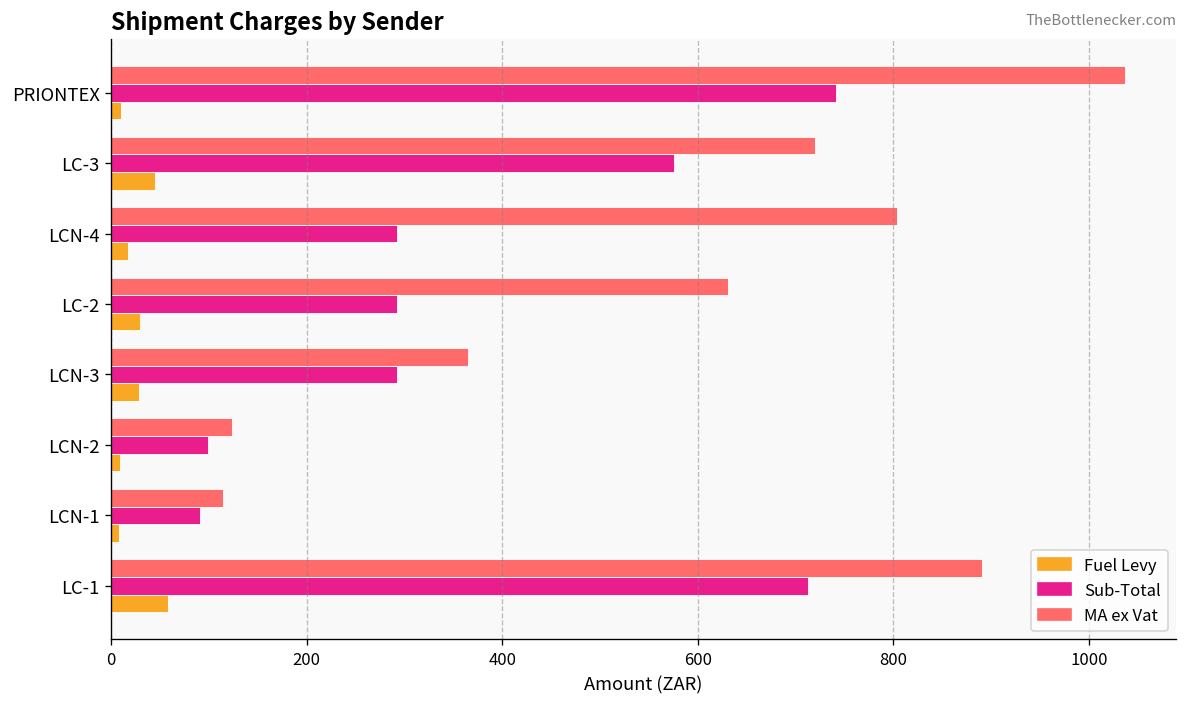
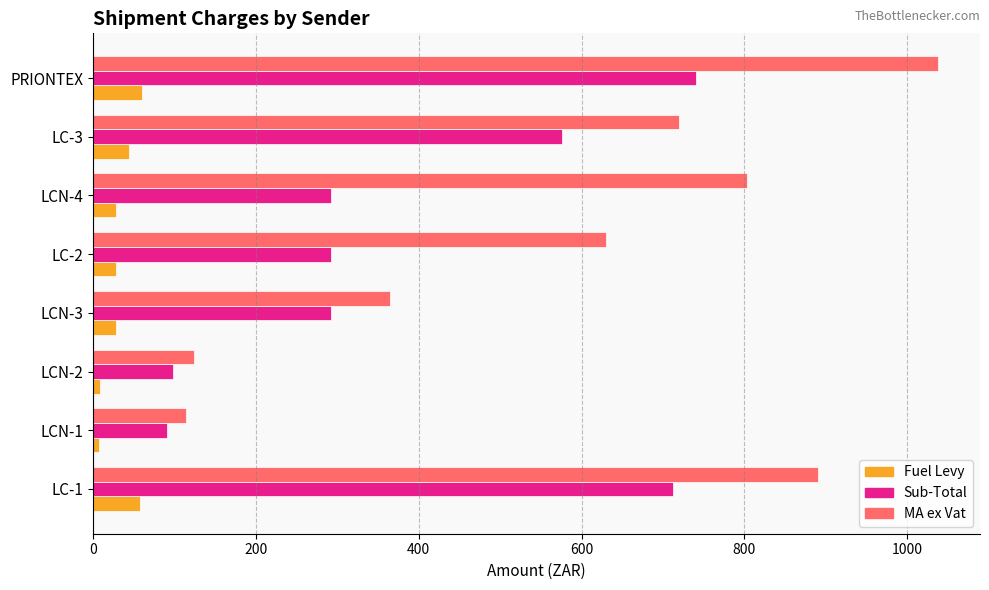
  {
    "Fuel Levy": {
-     "PRIONTEX": 10,
+     "PRIONTEX": 60,
      "LC-3": 40,
-     "LCN-4": 20,
+     "LCN-4": 30,
      "LC-2": 30,
      "LCN-3": 30,
      "LCN-2": 10,
      "LCN-1": 10,
      "LC-1": 60
    },
    "Sub-Total": {
      "PRIONTEX": 740,
      "LC-3": 580,
      "LCN-4": 290,
      "LC-2": 290,
      "LCN-3": 290,
      "LCN-2": 100,
      "LCN-1": 90,
      "LC-1": 710
    },
    "MA ex Vat": {
      "PRIONTEX": 1040,
      "LC-3": 720,
      "LCN-4": 800,
      "LC-2": 630,
      "LCN-3": 370,
      "LCN-2": 120,
      "LCN-1": 110,
      "LC-1": 890
    }
  }
